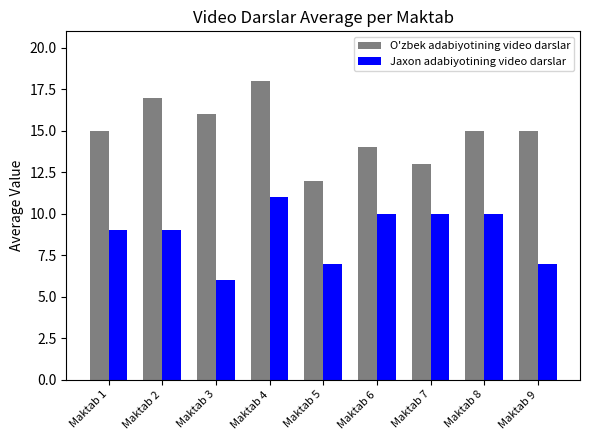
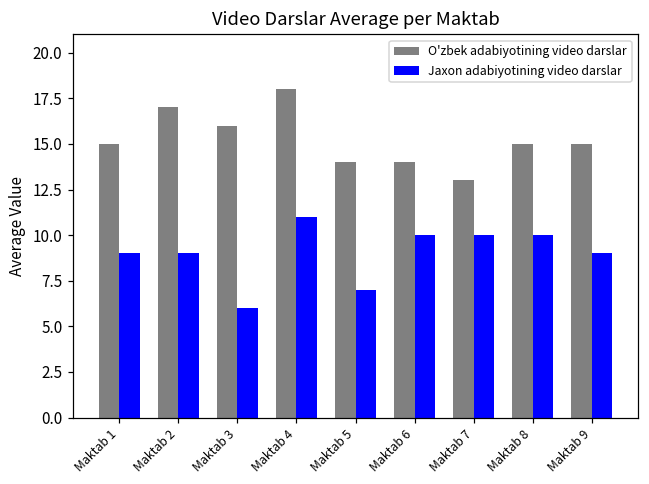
  {
    "O'zbek adabiyotining video darslar": {
      "Maktab 1": 15,
      "Maktab 2": 17,
      "Maktab 3": 16,
      "Maktab 4": 18,
-     "Maktab 5": 12,
+     "Maktab 5": 14,
      "Maktab 6": 14,
      "Maktab 7": 13,
      "Maktab 8": 15,
      "Maktab 9": 15
    },
    "Jaxon adabiyotining video darslar": {
      "Maktab 1": 9,
      "Maktab 2": 9,
      "Maktab 3": 6,
      "Maktab 4": 11,
      "Maktab 5": 7,
      "Maktab 6": 10,
      "Maktab 7": 10,
      "Maktab 8": 10,
-     "Maktab 9": 7
+     "Maktab 9": 9
    }
  }
